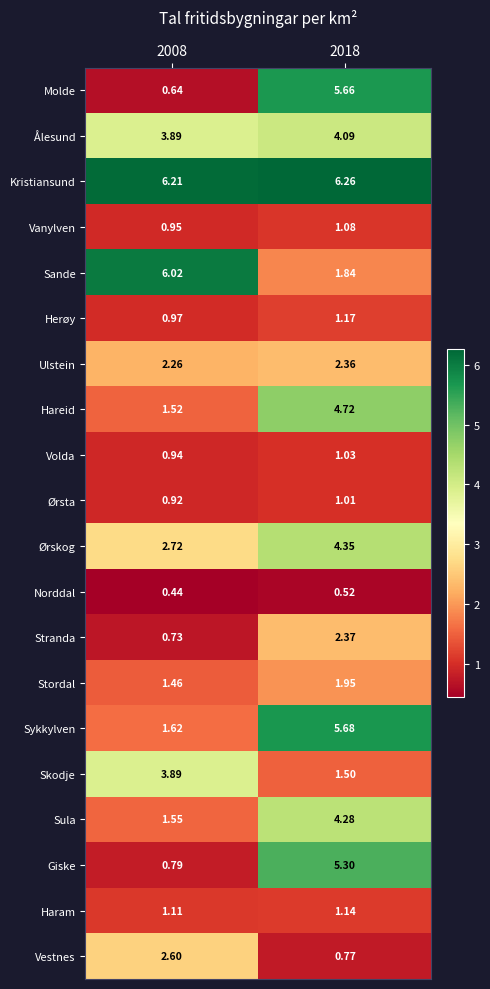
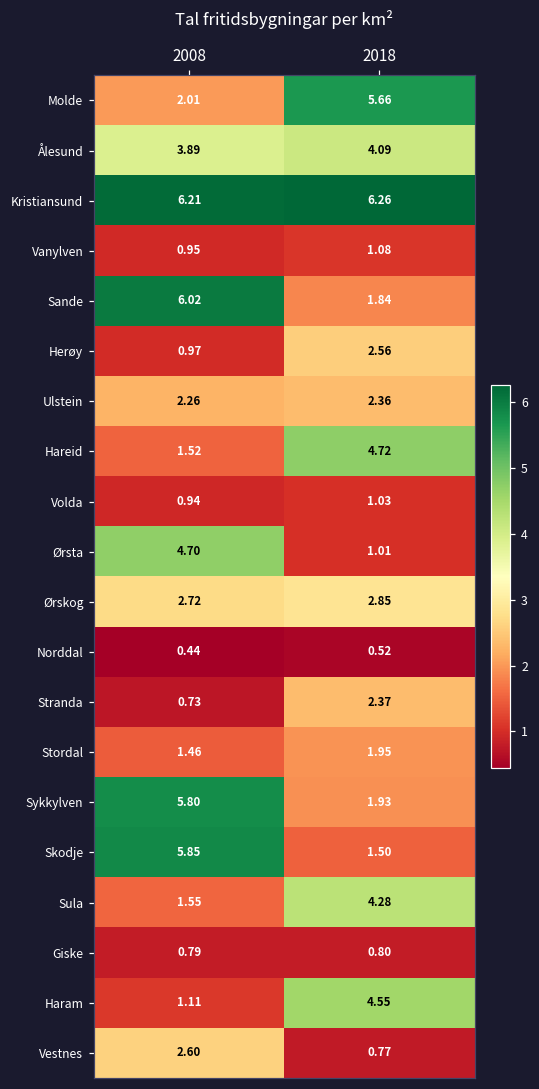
  {
    "Molde": {
-     "2008": 0.64,
+     "2008": 2.01,
      "2018": 5.66
    },
    "Ålesund": {
      "2008": 3.89,
      "2018": 4.09
    },
    "Kristiansund": {
      "2008": 6.21,
      "2018": 6.26
    },
    "Vanylven": {
      "2008": 0.95,
      "2018": 1.08
    },
    "Sande": {
      "2008": 6.02,
      "2018": 1.84
    },
    "Herøy": {
      "2008": 0.97,
-     "2018": 1.17
+     "2018": 2.56
    },
    "Ulstein": {
      "2008": 2.26,
      "2018": 2.36
    },
    "Hareid": {
      "2008": 1.52,
      "2018": 4.72
    },
    "Volda": {
      "2008": 0.94,
      "2018": 1.03
    },
    "Ørsta": {
-     "2008": 0.92,
+     "2008": 4.70,
      "2018": 1.01
    },
    "Ørskog": {
      "2008": 2.72,
-     "2018": 4.35
+     "2018": 2.85
    },
    "Norddal": {
      "2008": 0.44,
      "2018": 0.52
    },
    "Stranda": {
      "2008": 0.73,
      "2018": 2.37
    },
    "Stordal": {
      "2008": 1.46,
      "2018": 1.95
    },
    "Sykkylven": {
-     "2008": 1.62,
-     "2018": 5.68
+     "2008": 5.80,
+     "2018": 1.93
    },
    "Skodje": {
-     "2008": 3.89,
+     "2008": 5.85,
      "2018": 1.50
    },
    "Sula": {
      "2008": 1.55,
      "2018": 4.28
    },
    "Giske": {
      "2008": 0.79,
-     "2018": 5.30
+     "2018": 0.80
    },
    "Haram": {
      "2008": 1.11,
-     "2018": 1.14
+     "2018": 4.55
    },
    "Vestnes": {
      "2008": 2.60,
      "2018": 0.77
    }
  }
